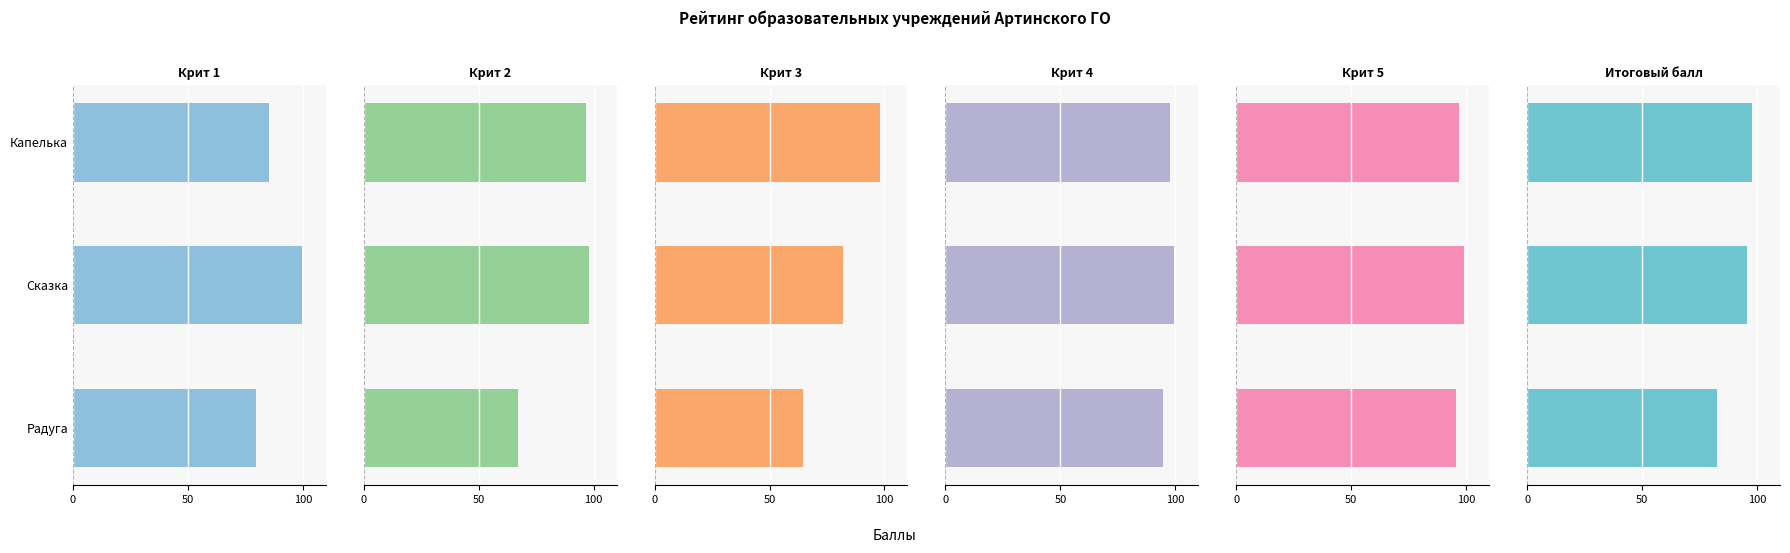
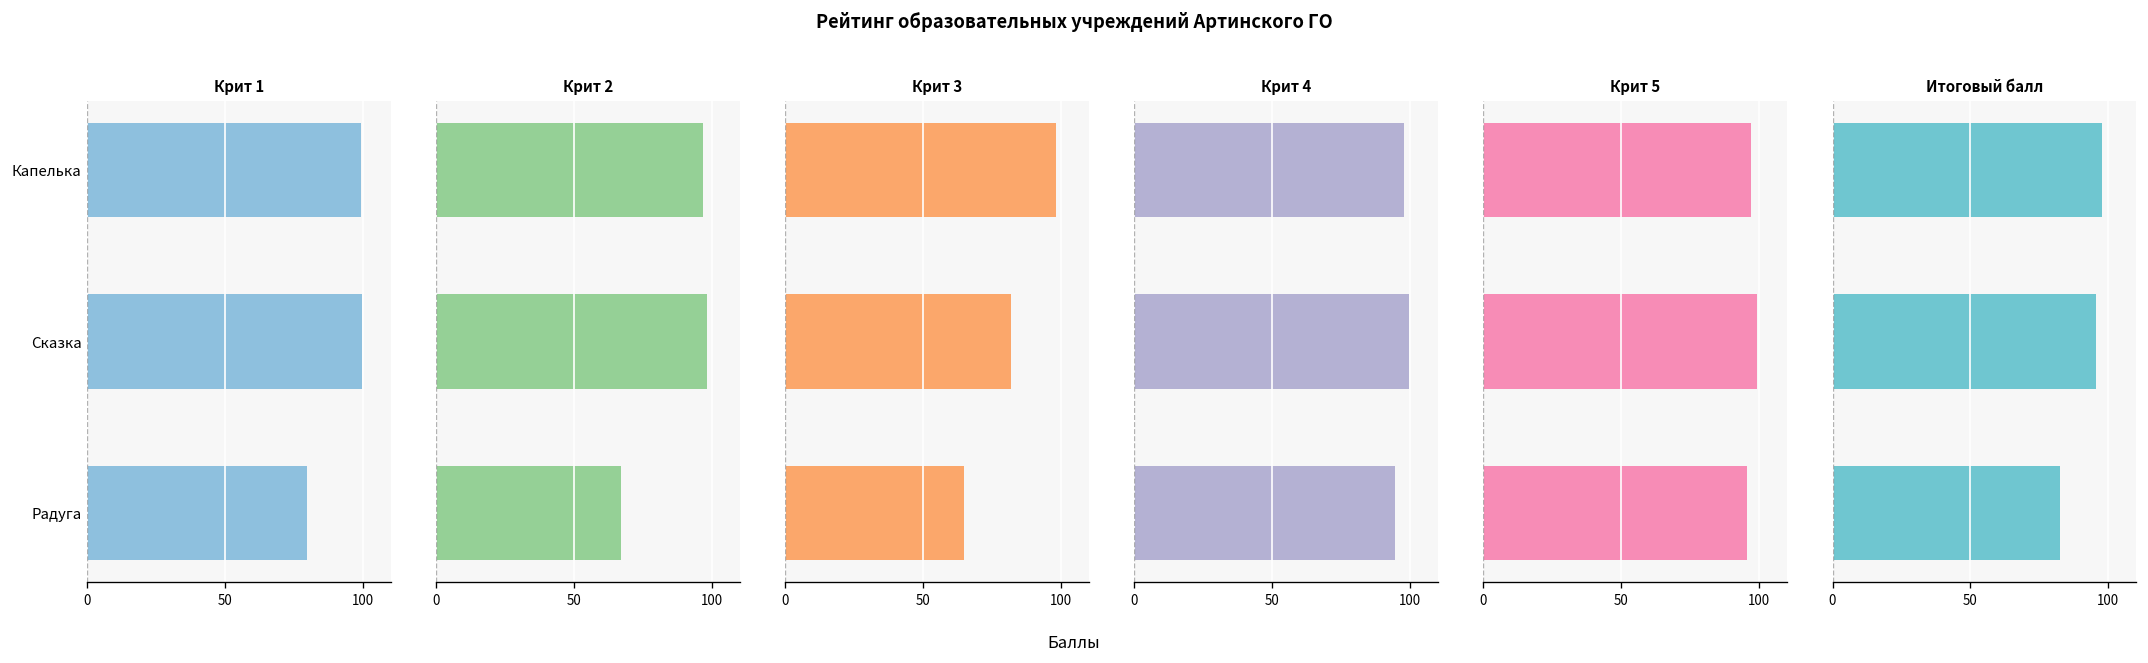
  {
    "Крит 1": {
-     "Капелька": 85,
+     "Капелька": 99,
      "Сказка": 100,
      "Радуга": 80
    }
  }
